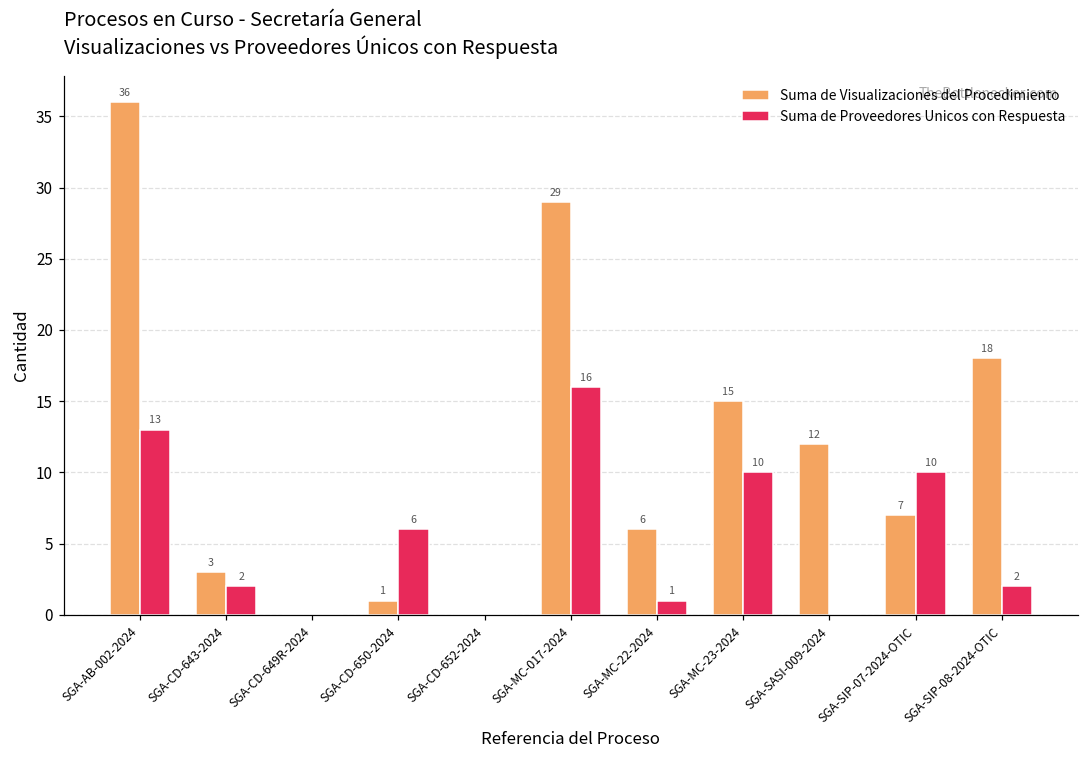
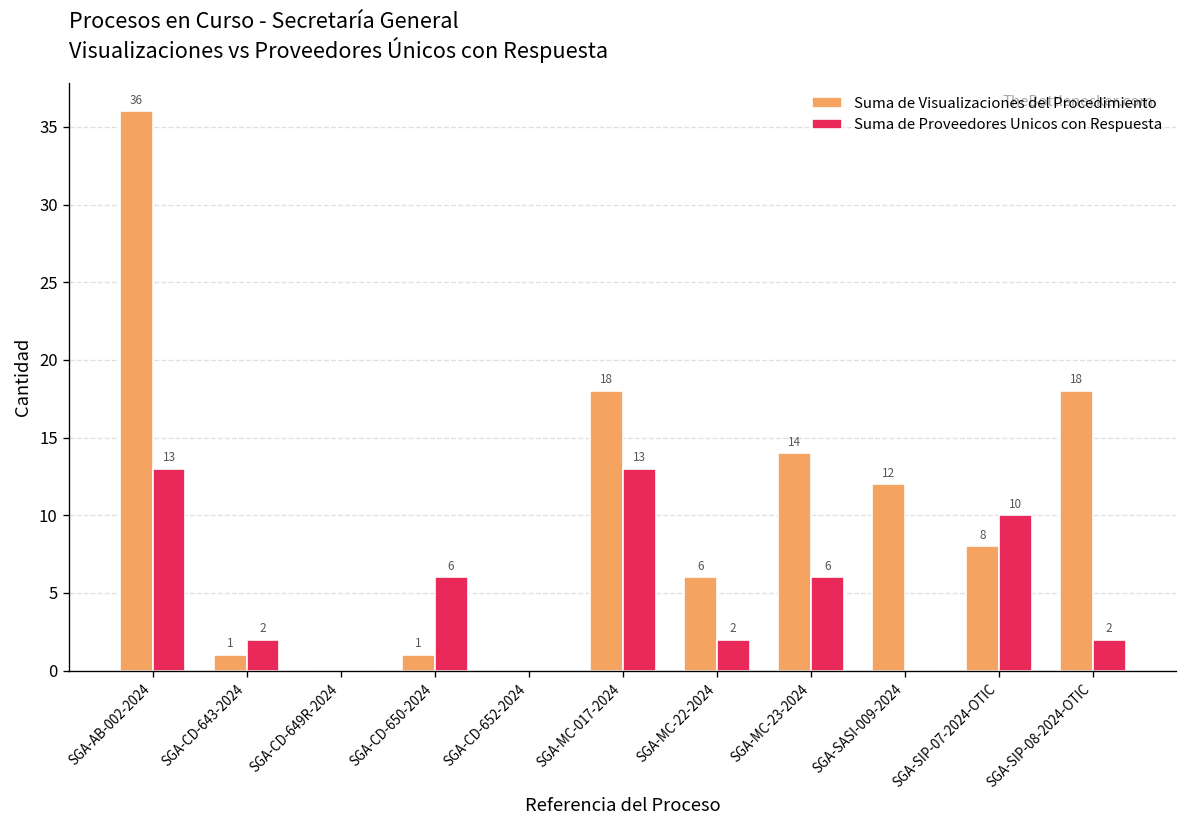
  {
    "Suma de Visualizaciones del Procedimiento": {
      "SGA-AB-002-2024": 36,
-     "SGA-CD-643-2024": 3,
+     "SGA-CD-643-2024": 1,
      "SGA-CD-650-2024": 1,
-     "SGA-MC-017-2024": 29,
+     "SGA-MC-017-2024": 18,
      "SGA-MC-22-2024": 6,
-     "SGA-MC-23-2024": 15,
+     "SGA-MC-23-2024": 14,
      "SGA-SASI-009-2024": 12,
-     "SGA-SIP-07-2024-OTIC": 7,
+     "SGA-SIP-07-2024-OTIC": 8,
      "SGA-SIP-08-2024-OTIC": 18
    },
    "Suma de Proveedores Unicos con Respuesta": {
      "SGA-AB-002-2024": 13,
      "SGA-CD-643-2024": 2,
      "SGA-CD-650-2024": 6,
-     "SGA-MC-017-2024": 16,
-     "SGA-MC-22-2024": 1,
-     "SGA-MC-23-2024": 10,
+     "SGA-MC-017-2024": 13,
+     "SGA-MC-22-2024": 2,
+     "SGA-MC-23-2024": 6,
      "SGA-SIP-07-2024-OTIC": 10,
      "SGA-SIP-08-2024-OTIC": 2
    }
  }
